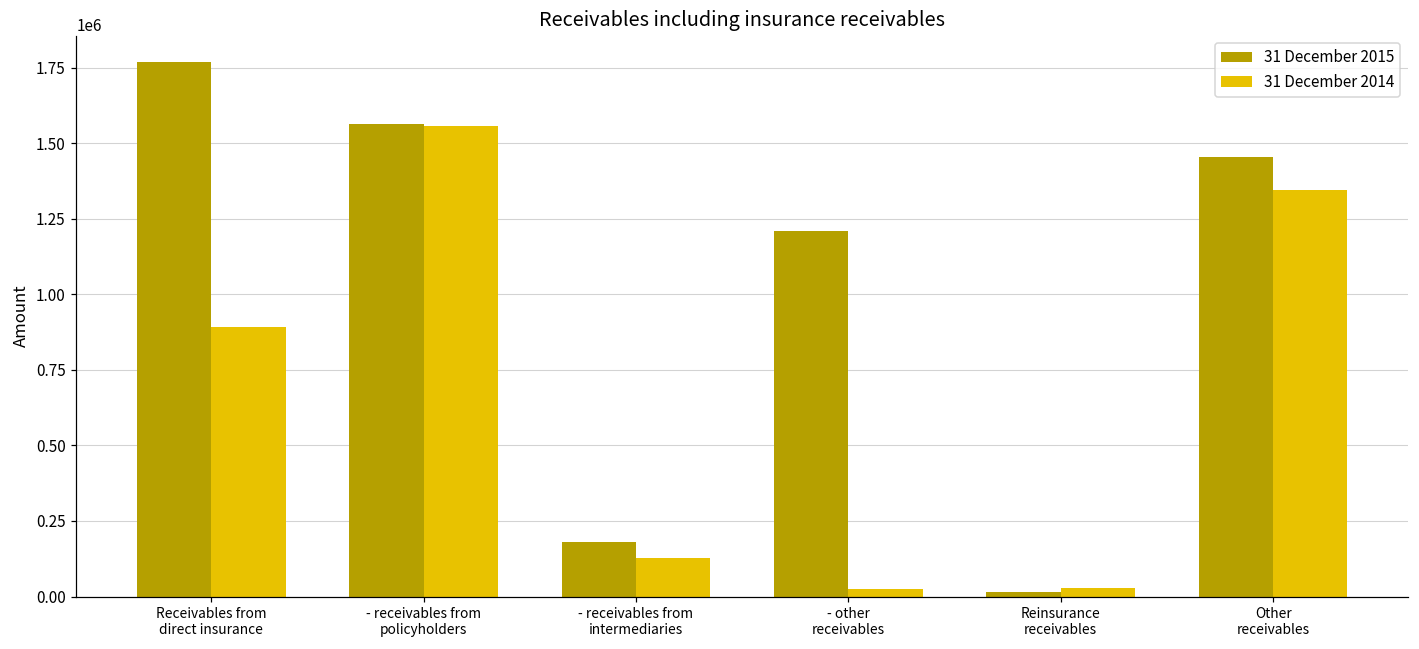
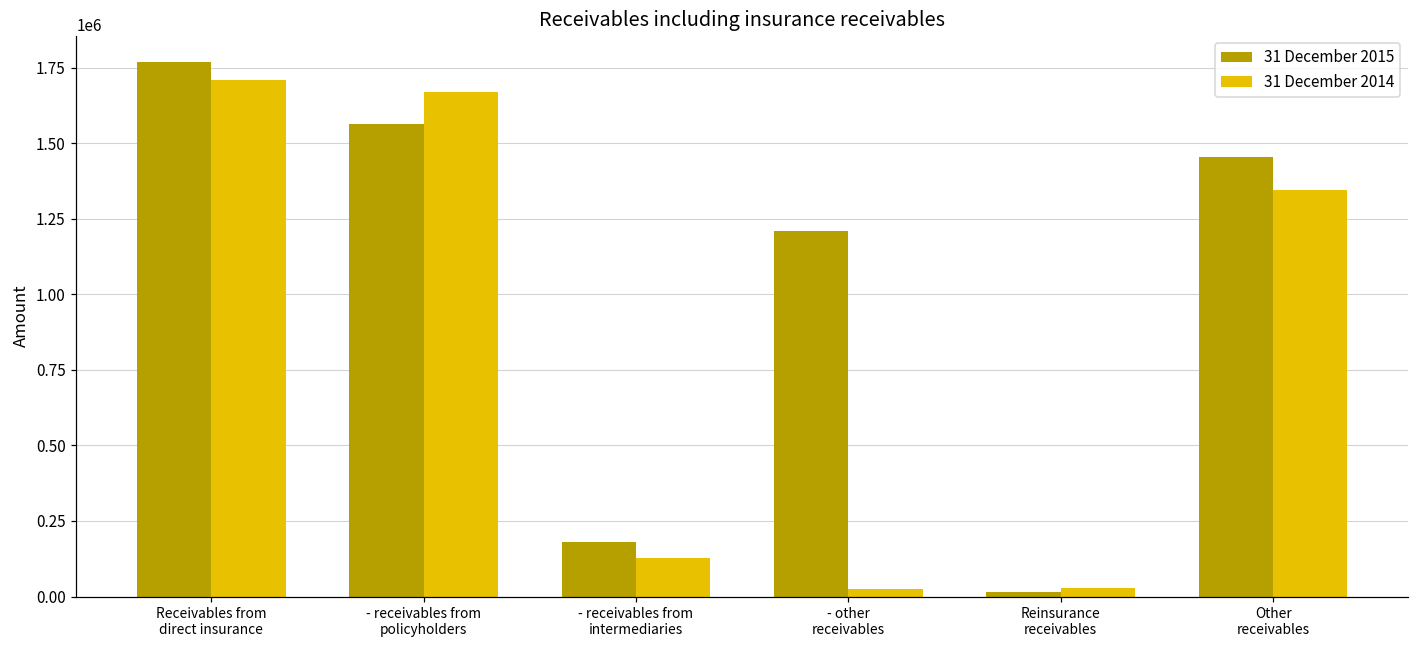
  {
    "31 December 2015": {
      "Receivables from direct insurance": 1770000,
      "- receivables from policyholders": 1560000,
      "- receivables from intermediaries": 180000,
      "- other receivables": 1210000,
      "Reinsurance receivables": 10000,
      "Other receivables": 1450000
    },
    "31 December 2014": {
-     "Receivables from direct insurance": 890000,
-     "- receivables from policyholders": 1560000,
+     "Receivables from direct insurance": 1710000,
+     "- receivables from policyholders": 1670000,
      "- receivables from intermediaries": 130000,
      "- other receivables": 30000,
      "Reinsurance receivables": 30000,
      "Other receivables": 1350000
    }
  }
